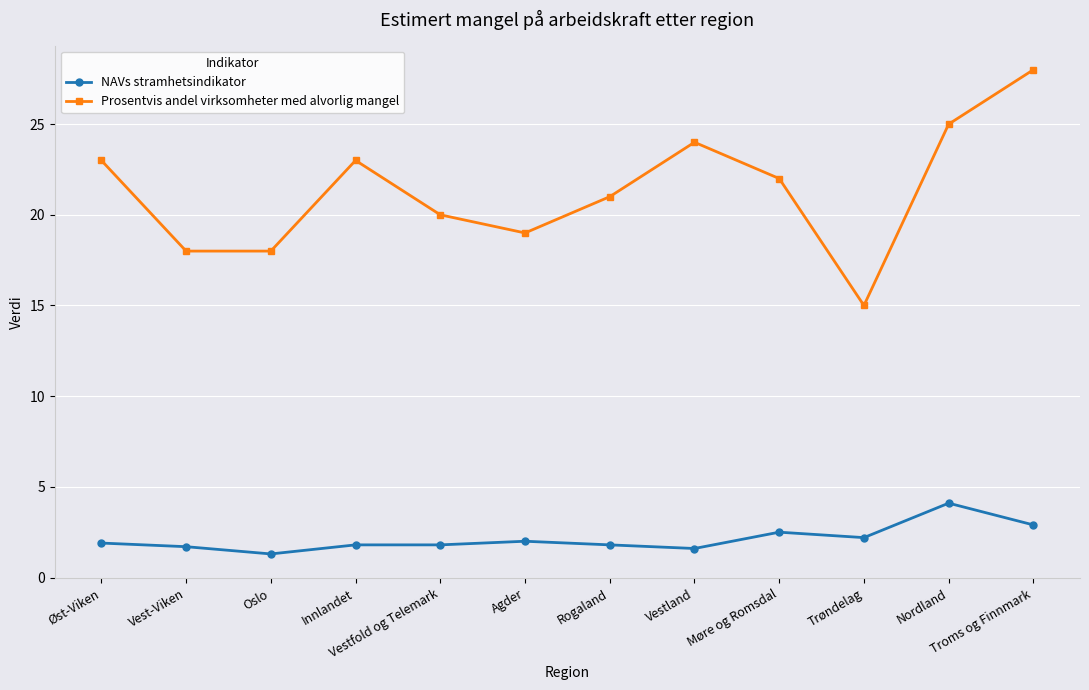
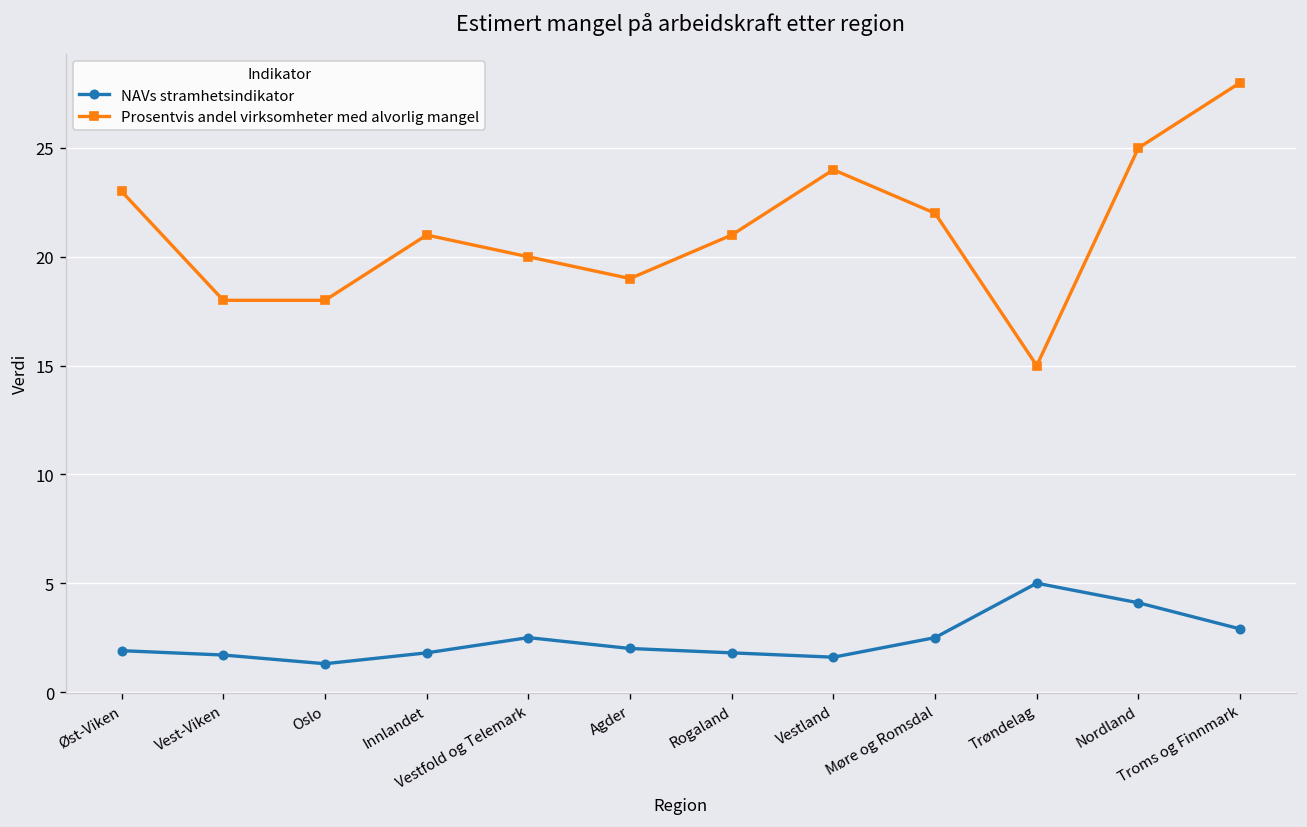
  {
    "NAVs stramhetsindikator": {
      "Øst-Viken": 1.9,
      "Vest-Viken": 1.7,
      "Oslo": 1.3,
      "Innlandet": 1.8,
-     "Vestfold og Telemark": 1.8,
+     "Vestfold og Telemark": 2.5,
      "Agder": 2.0,
      "Rogaland": 1.8,
      "Vestland": 1.6,
      "Møre og Romsdal": 2.5,
-     "Trøndelag": 2.2,
+     "Trøndelag": 5.0,
      "Nordland": 4.1,
      "Troms og Finnmark": 2.9
    },
    "Prosentvis andel virksomheter med alvorlig mangel": {
      "Øst-Viken": 23,
      "Vest-Viken": 18,
      "Oslo": 18,
-     "Innlandet": 23,
+     "Innlandet": 21,
      "Vestfold og Telemark": 20,
      "Agder": 19,
      "Rogaland": 21,
      "Vestland": 24,
      "Møre og Romsdal": 22,
      "Trøndelag": 15,
      "Nordland": 25,
      "Troms og Finnmark": 28
    }
  }
